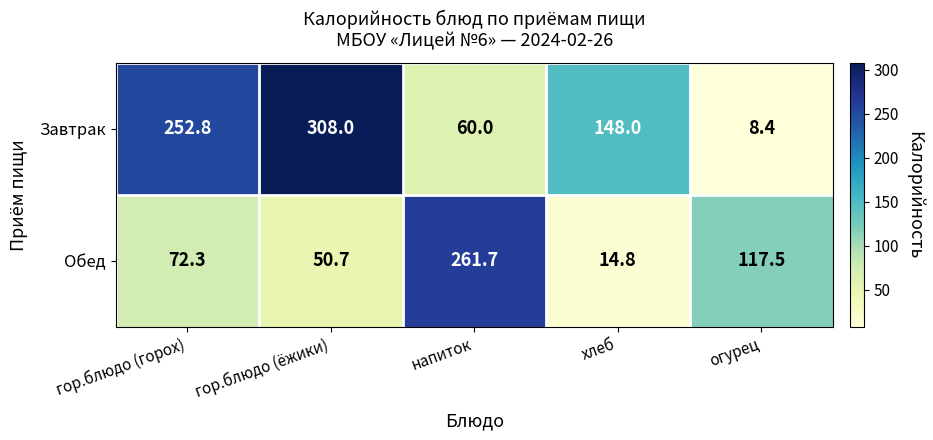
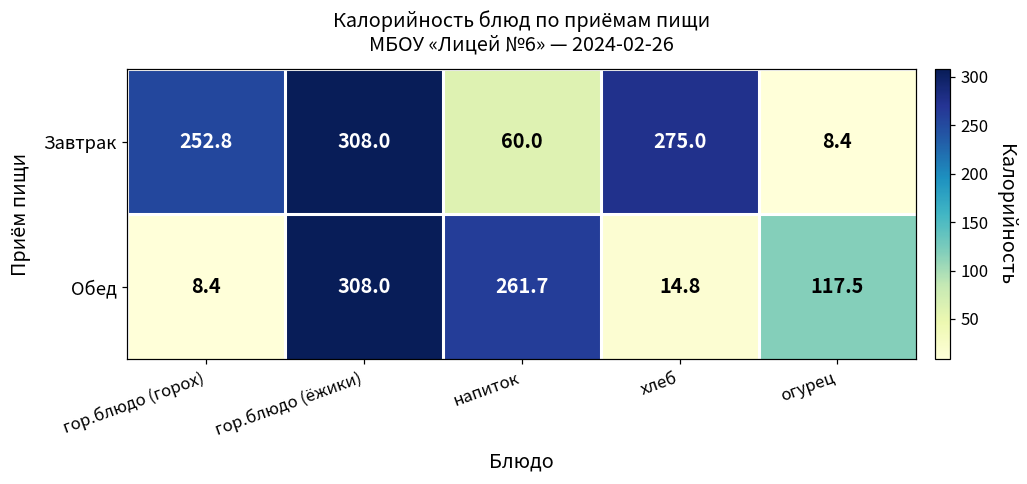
  {
    "Завтрак": {
      "гор.блюдо (горох)": 252.8,
      "гор.блюдо (ёжики)": 308.0,
      "напиток": 60.0,
-     "хлеб": 148.0,
+     "хлеб": 275.0,
      "огурец": 8.4
    },
    "Обед": {
-     "гор.блюдо (горох)": 72.3,
-     "гор.блюдо (ёжики)": 50.7,
+     "гор.блюдо (горох)": 8.4,
+     "гор.блюдо (ёжики)": 308.0,
      "напиток": 261.7,
      "хлеб": 14.8,
      "огурец": 117.5
    }
  }
